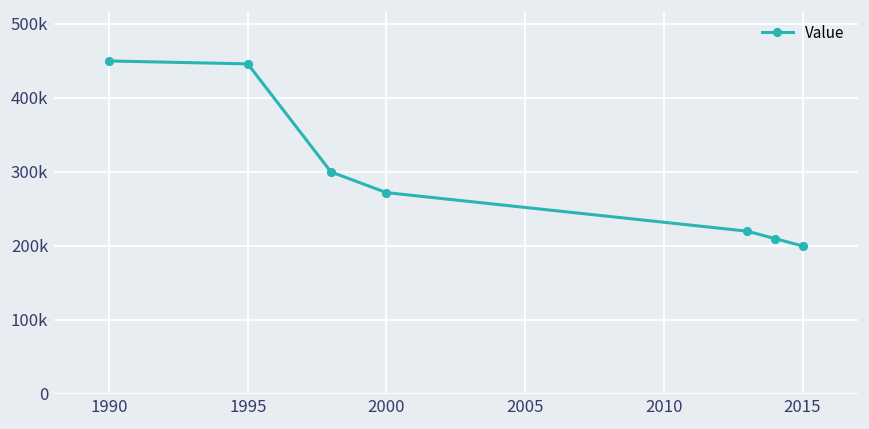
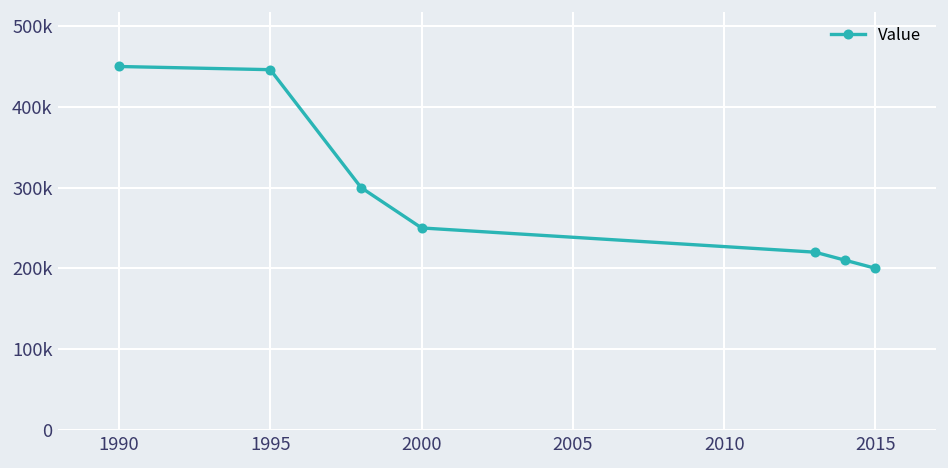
  {
    "1990": 450000,
    "1995": 450000,
-   "2000": 270000,
+   "2000": 250000,
    "2015": 200000
  }
